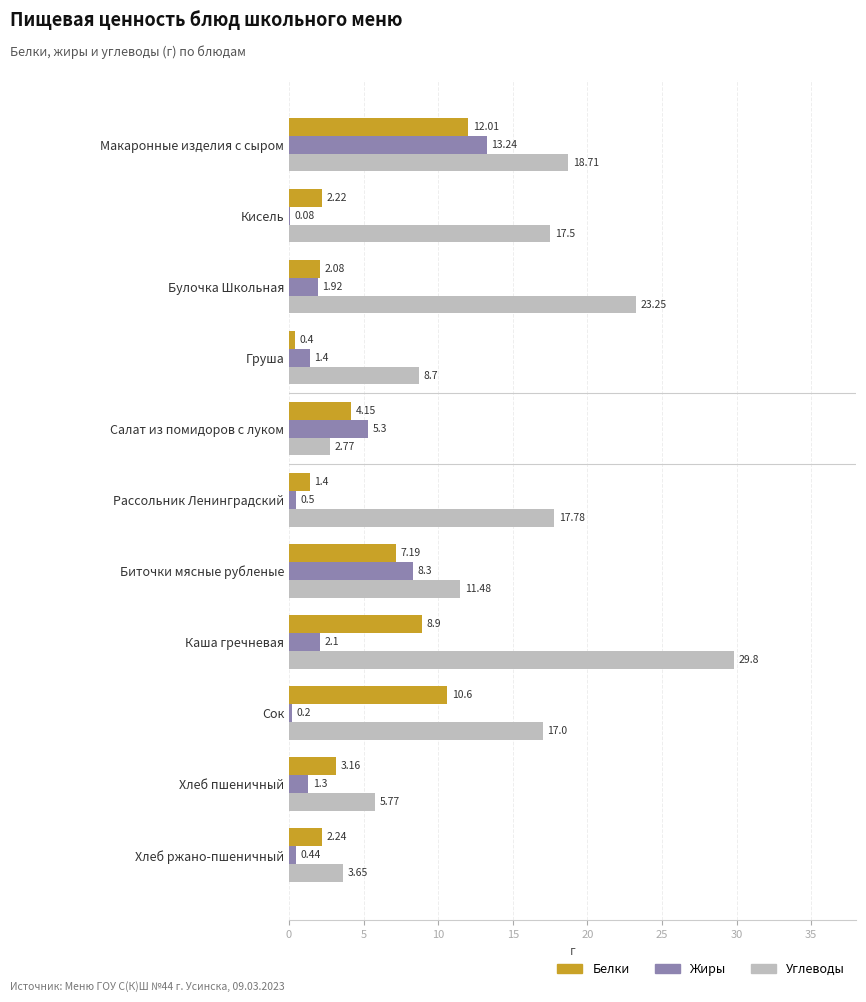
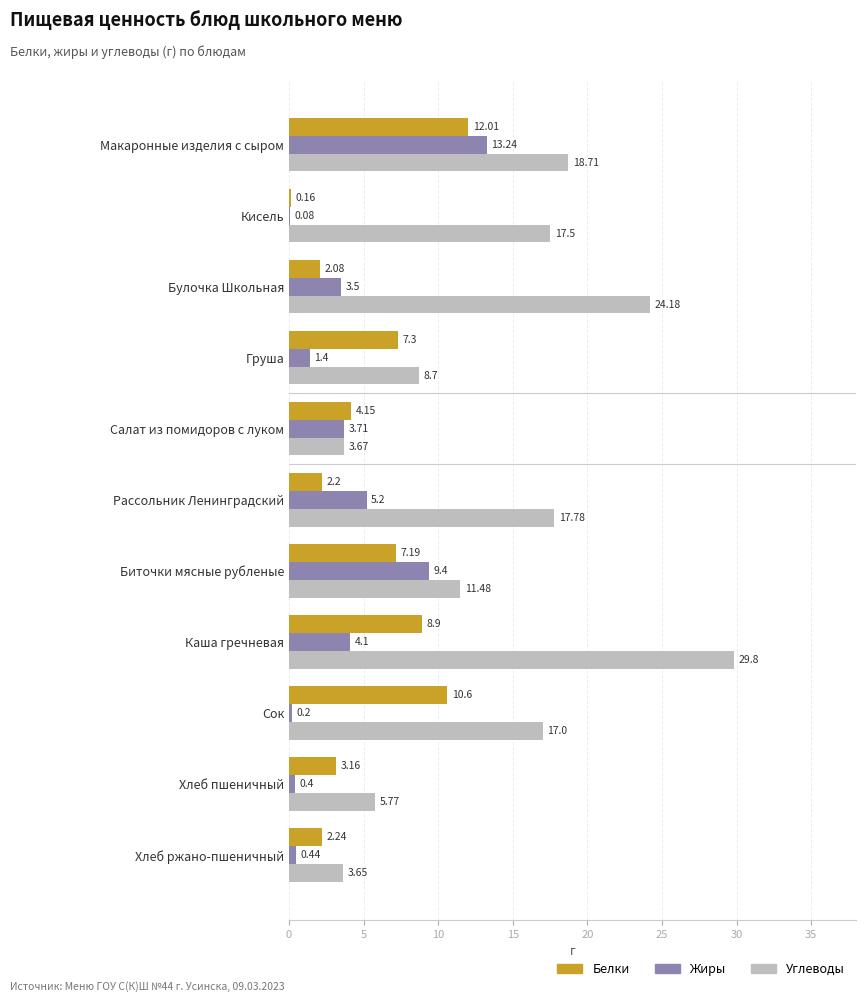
  {
    "Белки": {
      "Макаронные изделия с сыром": 12.01,
-     "Кисель": 2.22,
+     "Кисель": 0.16,
      "Булочка Школьная": 2.08,
-     "Груша": 0.4,
+     "Груша": 7.3,
      "Салат из помидоров с луком": 4.15,
-     "Рассольник Ленинградский": 1.4,
+     "Рассольник Ленинградский": 2.2,
      "Биточки мясные рубленые": 7.19,
      "Каша гречневая": 8.9,
      "Сок": 10.6,
      "Хлеб пшеничный": 3.16,
      "Хлеб ржано-пшеничный": 2.24
    },
    "Жиры": {
      "Макаронные изделия с сыром": 13.24,
      "Кисель": 0.08,
-     "Булочка Школьная": 1.92,
+     "Булочка Школьная": 3.5,
      "Груша": 1.4,
-     "Салат из помидоров с луком": 5.3,
-     "Рассольник Ленинградский": 0.5,
-     "Биточки мясные рубленые": 8.3,
-     "Каша гречневая": 2.1,
+     "Салат из помидоров с луком": 3.71,
+     "Рассольник Ленинградский": 5.2,
+     "Биточки мясные рубленые": 9.4,
+     "Каша гречневая": 4.1,
      "Сок": 0.2,
-     "Хлеб пшеничный": 1.3,
+     "Хлеб пшеничный": 0.4,
      "Хлеб ржано-пшеничный": 0.44
    },
    "Углеводы": {
      "Макаронные изделия с сыром": 18.71,
      "Кисель": 17.5,
-     "Булочка Школьная": 23.25,
+     "Булочка Школьная": 24.18,
      "Груша": 8.7,
-     "Салат из помидоров с луком": 2.77,
+     "Салат из помидоров с луком": 3.67,
      "Рассольник Ленинградский": 17.78,
      "Биточки мясные рубленые": 11.48,
      "Каша гречневая": 29.8,
      "Сок": 17.0,
      "Хлеб пшеничный": 5.77,
      "Хлеб ржано-пшеничный": 3.65
    }
  }
